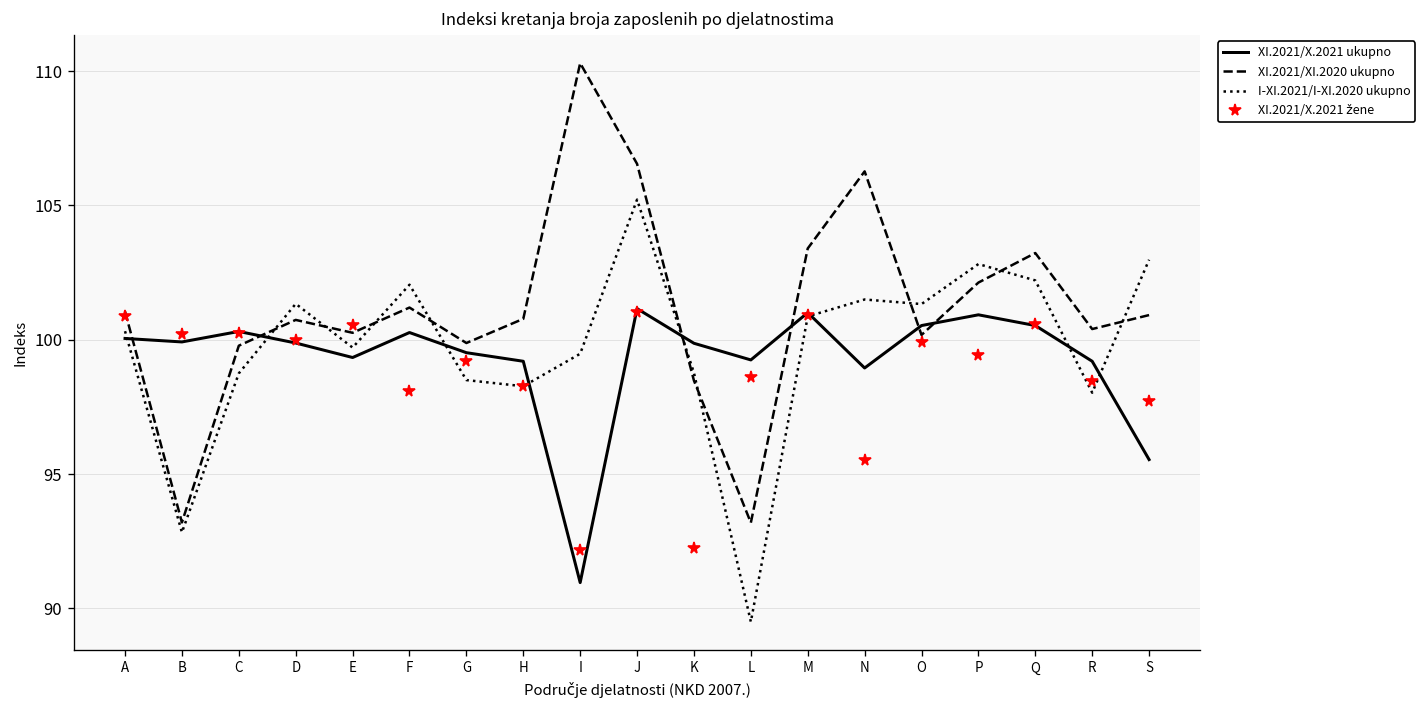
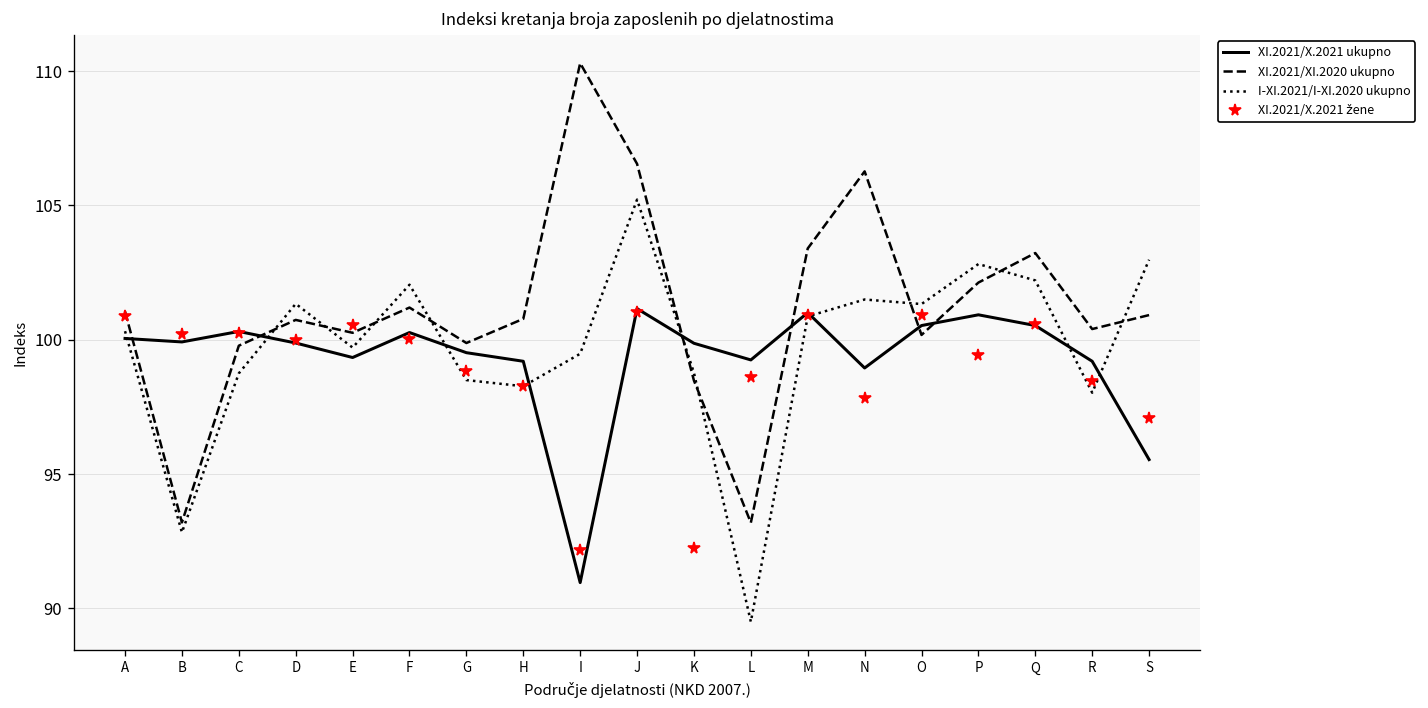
  {
    "XI.2021/X.2021 žene": {
      "A": 100.9,
      "B": 100.2,
      "D": 100.0,
      "E": 100.6,
-     "F": 98.1,
-     "G": 99.2,
+     "F": 100.0,
+     "G": 98.9,
      "I": 92.2,
      "J": 101.0,
      "K": 92.2,
      "L": 98.6,
-     "N": 95.5,
-     "O": 99.9,
+     "N": 97.9,
+     "O": 100.9,
      "P": 99.5,
      "R": 98.5,
-     "S": 97.7
+     "S": 97.1
    }
  }
